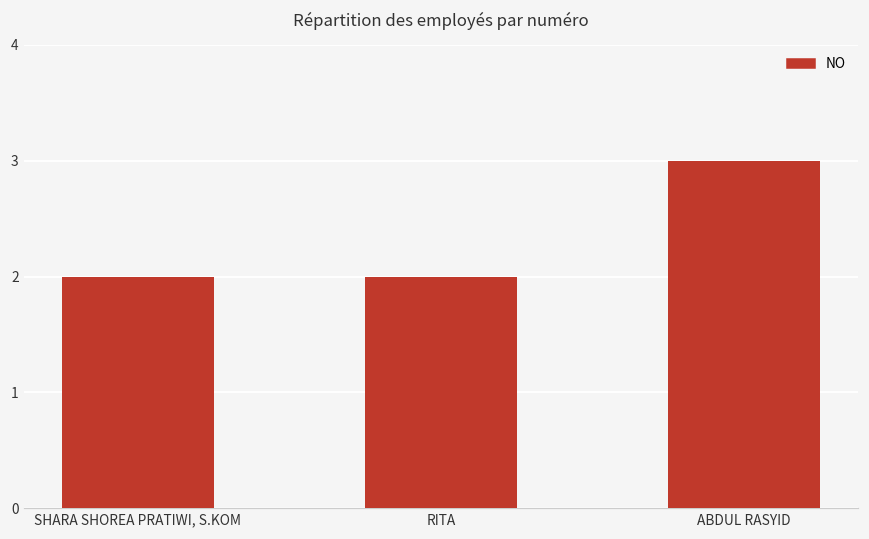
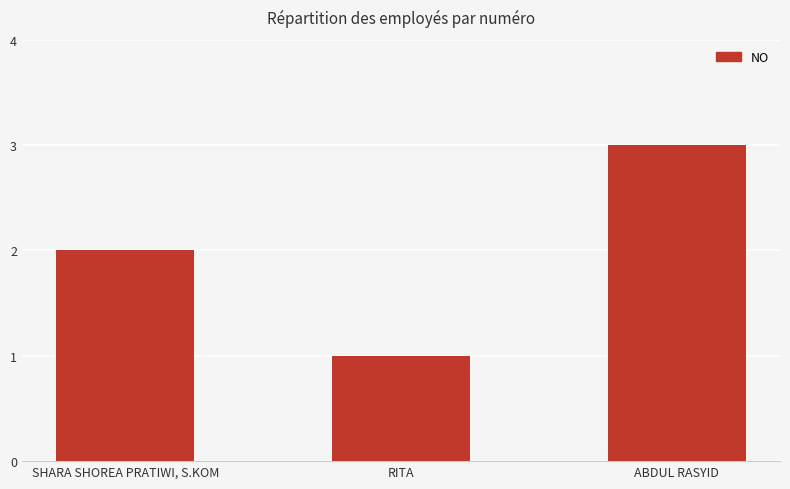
  {
    "SHARA SHOREA PRATIWI, S.KOM": 2,
-   "RITA": 2,
+   "RITA": 1,
    "ABDUL RASYID": 3
  }
